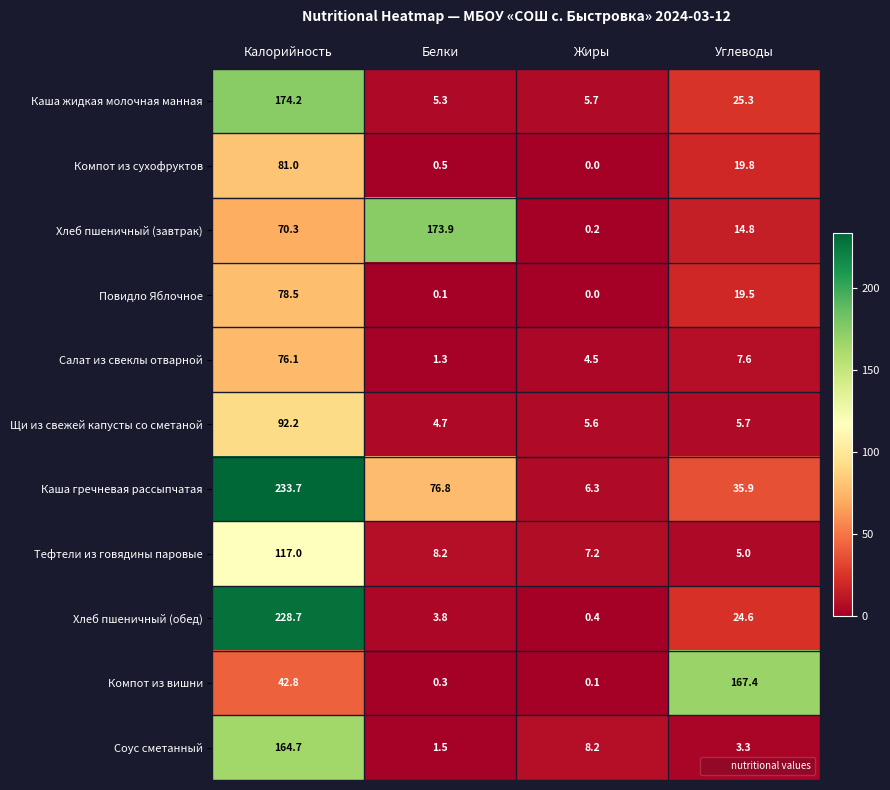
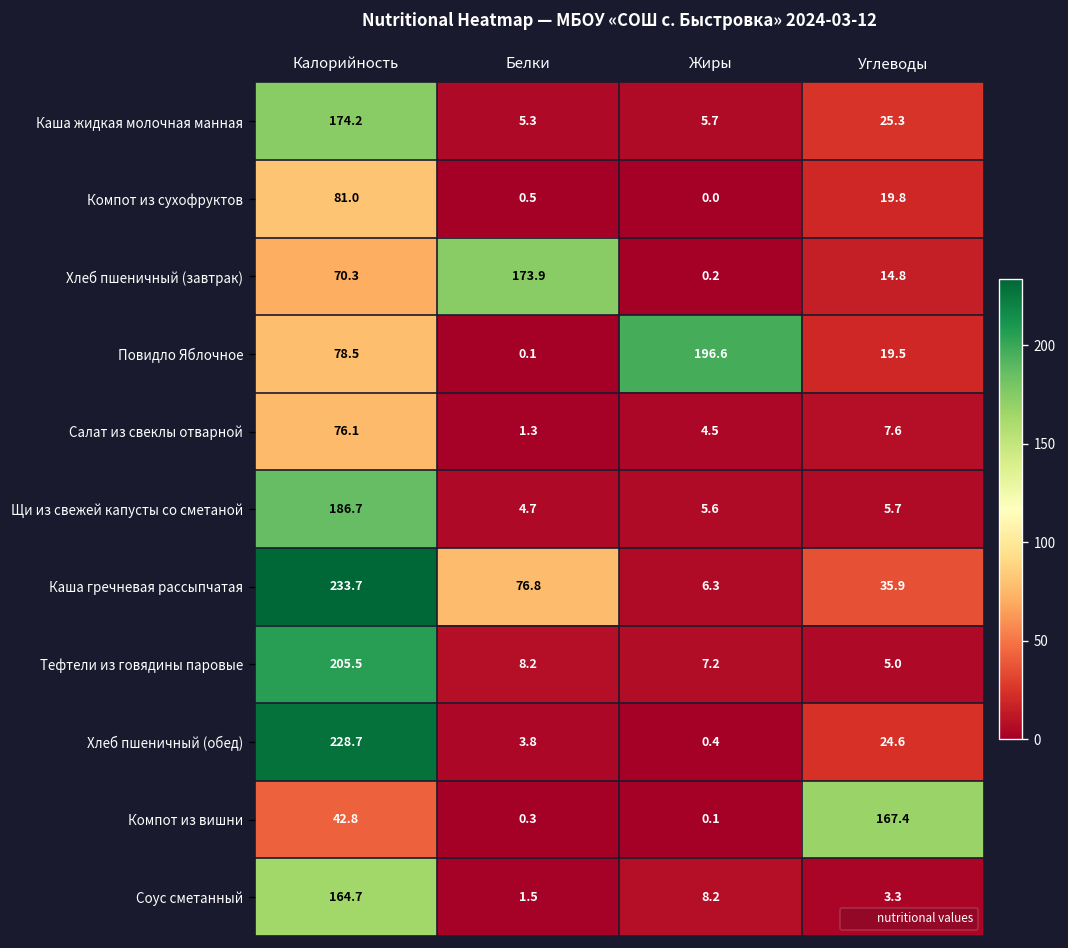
  {
    "Каша жидкая молочная манная": {
      "Калорийность": 174.2,
      "Белки": 5.3,
      "Жиры": 5.7,
      "Углеводы": 25.3
    },
    "Компот из сухофруктов": {
      "Калорийность": 81.0,
      "Белки": 0.5,
      "Жиры": 0.0,
      "Углеводы": 19.8
    },
    "Хлеб пшеничный (завтрак)": {
      "Калорийность": 70.3,
      "Белки": 173.9,
      "Жиры": 0.2,
      "Углеводы": 14.8
    },
    "Повидло Яблочное": {
      "Калорийность": 78.5,
      "Белки": 0.1,
-     "Жиры": 0.0,
+     "Жиры": 196.6,
      "Углеводы": 19.5
    },
    "Салат из свеклы отварной": {
      "Калорийность": 76.1,
      "Белки": 1.3,
      "Жиры": 4.5,
      "Углеводы": 7.6
    },
    "Щи из свежей капусты со сметаной": {
-     "Калорийность": 92.2,
+     "Калорийность": 186.7,
      "Белки": 4.7,
      "Жиры": 5.6,
      "Углеводы": 5.7
    },
    "Каша гречневая рассыпчатая": {
      "Калорийность": 233.7,
      "Белки": 76.8,
      "Жиры": 6.3,
      "Углеводы": 35.9
    },
    "Тефтели из говядины паровые": {
-     "Калорийность": 117.0,
+     "Калорийность": 205.5,
      "Белки": 8.2,
      "Жиры": 7.2,
      "Углеводы": 5.0
    },
    "Хлеб пшеничный (обед)": {
      "Калорийность": 228.7,
      "Белки": 3.8,
      "Жиры": 0.4,
      "Углеводы": 24.6
    },
    "Компот из вишни": {
      "Калорийность": 42.8,
      "Белки": 0.3,
      "Жиры": 0.1,
      "Углеводы": 167.4
    },
    "Соус сметанный": {
      "Калорийность": 164.7,
      "Белки": 1.5,
      "Жиры": 8.2,
      "Углеводы": 3.3
    }
  }
